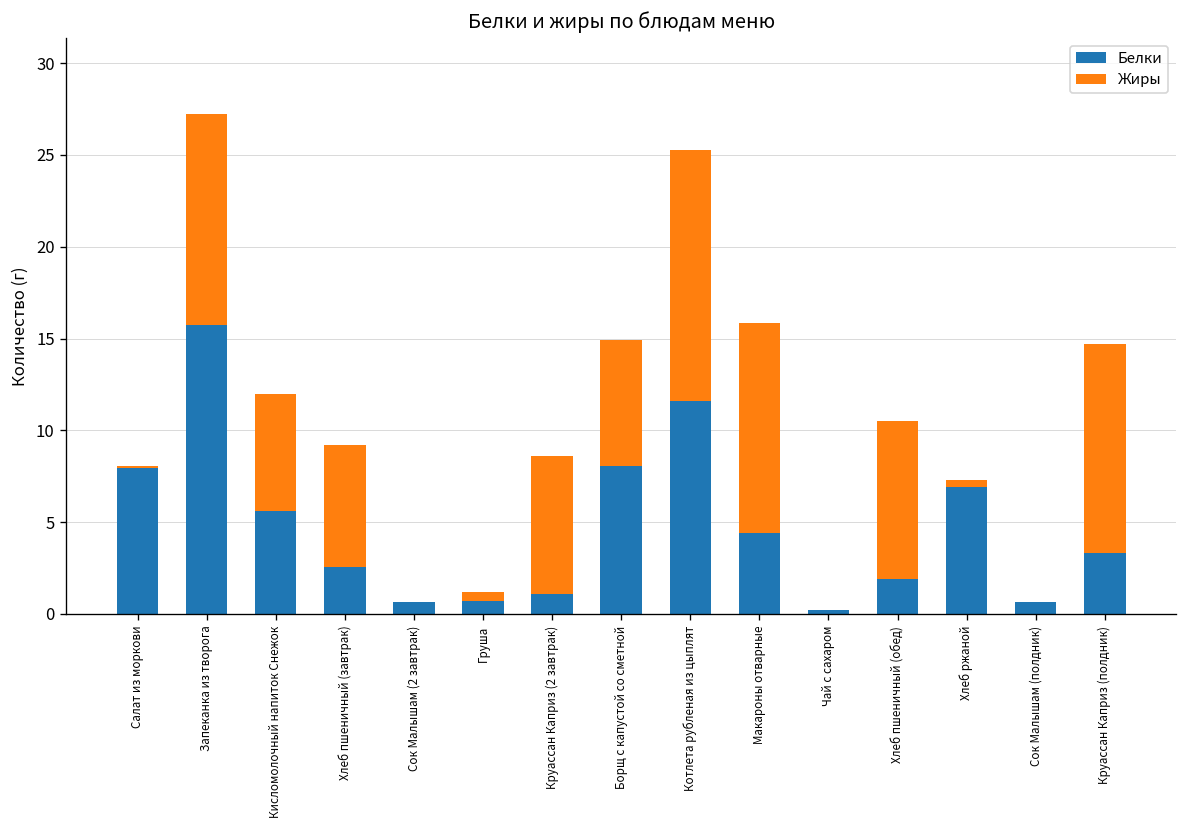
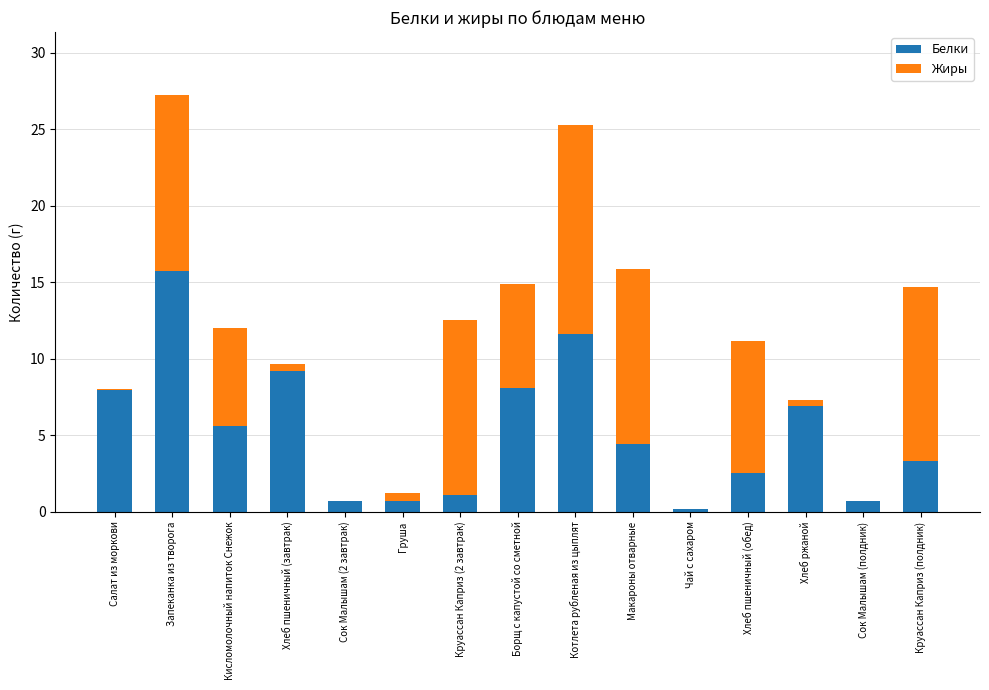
  {
    "Белки": {
      "Салат из моркови": 8.0,
      "Запеканка из творога": 15.8,
      "Кисломолочный напиток Снежок": 5.6,
-     "Хлеб пшеничный (завтрак)": 2.6,
+     "Хлеб пшеничный (завтрак)": 9.2,
      "Сок Малышам (2 завтрак)": 0.7,
      "Груша": 0.7,
      "Круассан Каприз (2 завтрак)": 1.1,
      "Борщ с капустой со сметной": 8.1,
      "Котлета рубленая из цыплят": 11.6,
      "Макароны отварные": 4.4,
      "Чай с сахаром": 0.2,
-     "Хлеб пшеничный (обед)": 1.9,
+     "Хлеб пшеничный (обед)": 2.6,
      "Хлеб ржаной": 6.9,
      "Сок Малышам (полдник)": 0.7,
      "Круассан Каприз (полдник)": 3.3
    },
    "Жиры": {
      "Запеканка из творога": 11.5,
      "Кисломолочный напиток Снежок": 6.4,
-     "Хлеб пшеничный (завтрак)": 6.7,
+     "Хлеб пшеничный (завтрак)": 0.5,
      "Сок Малышам (2 завтрак)": 0.0,
      "Груша": 0.5,
-     "Круассан Каприз (2 завтрак)": 7.5,
+     "Круассан Каприз (2 завтрак)": 11.4,
      "Борщ с капустой со сметной": 6.8,
      "Котлета рубленая из цыплят": 13.7,
      "Макароны отварные": 11.4,
      "Чай с сахаром": 0.0,
      "Хлеб пшеничный (обед)": 8.6,
      "Хлеб ржаной": 0.4,
      "Сок Малышам (полдник)": 0.0,
      "Круассан Каприз (полдник)": 11.4
    }
  }
